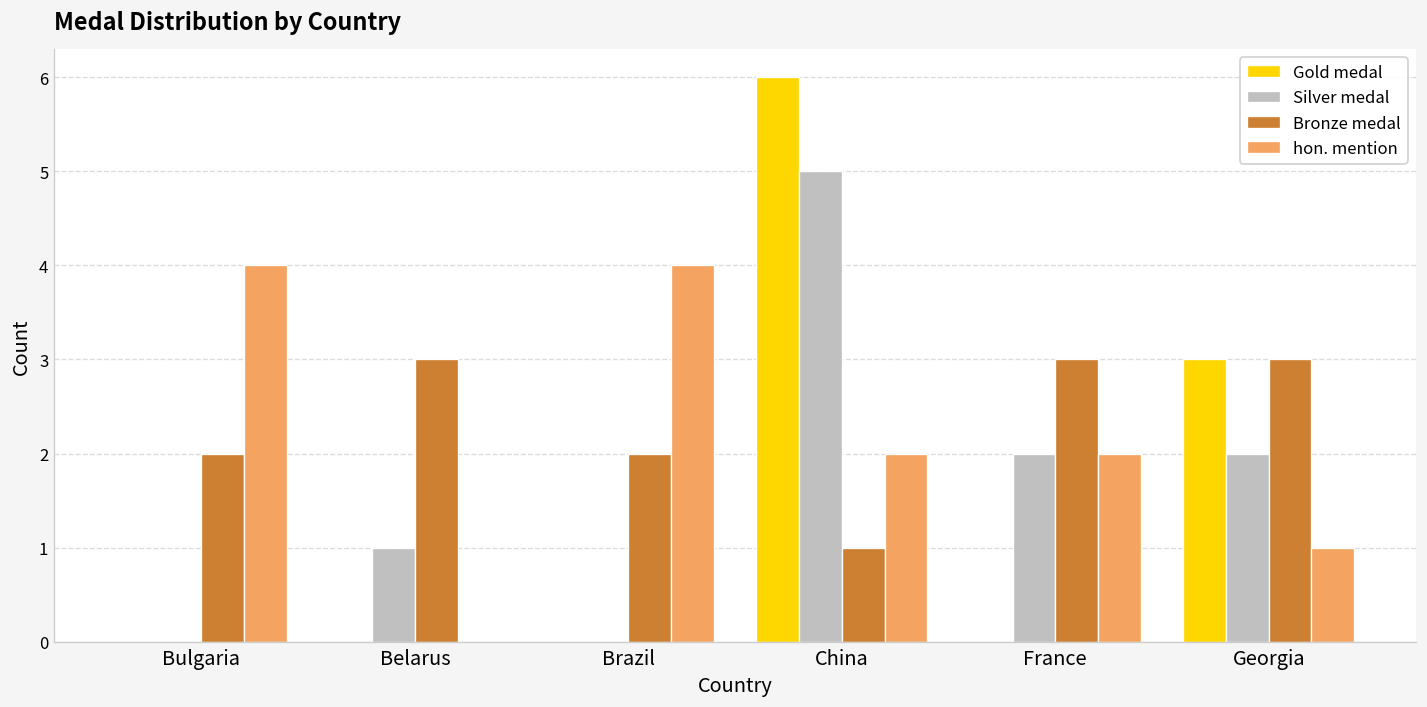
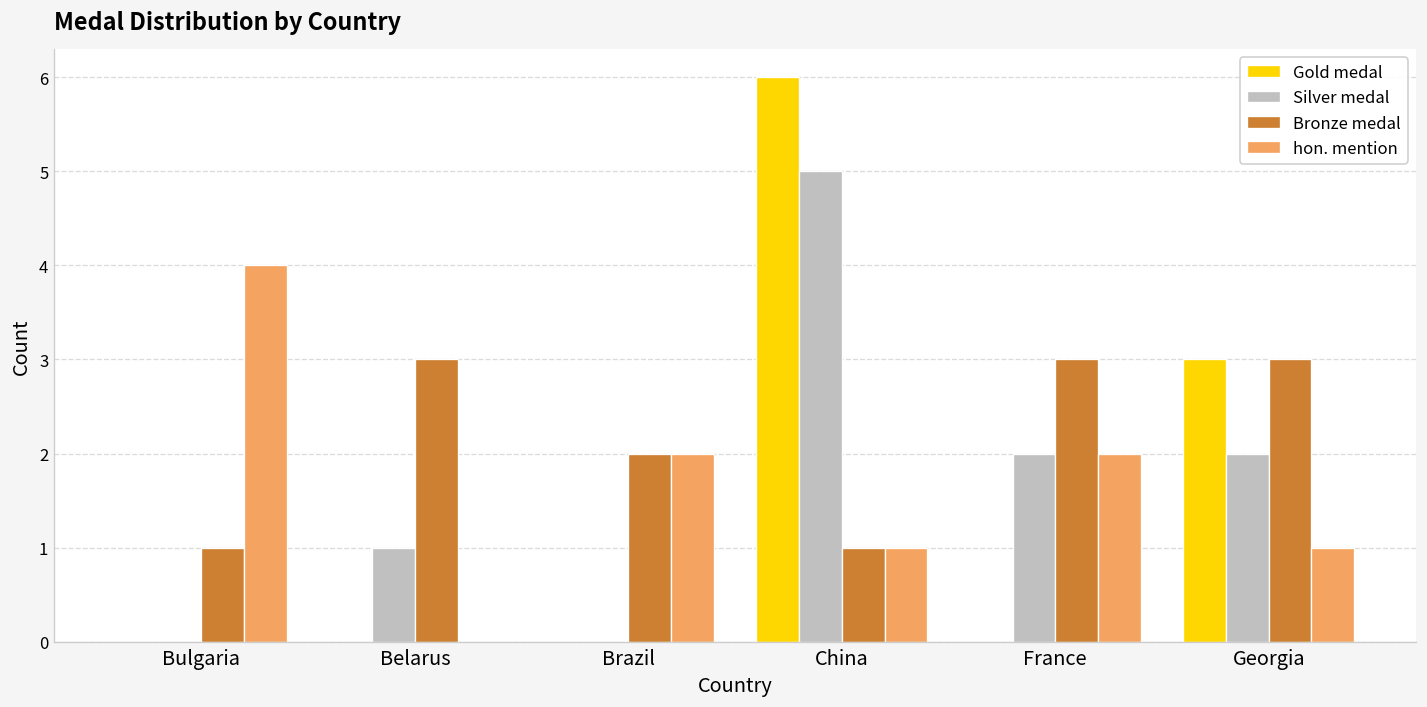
  {
    "Gold medal": {
      "Bulgaria": 0,
      "Belarus": 0,
      "Brazil": 0,
      "China": 6,
      "France": 0,
      "Georgia": 3
    },
    "Silver medal": {
      "Bulgaria": 0,
      "Belarus": 1,
      "Brazil": 0,
      "China": 5,
      "France": 2,
      "Georgia": 2
    },
    "Bronze medal": {
-     "Bulgaria": 2,
+     "Bulgaria": 1,
      "Belarus": 3,
      "Brazil": 2,
      "China": 1,
      "France": 3,
      "Georgia": 3
    },
    "hon. mention": {
      "Bulgaria": 4,
      "Belarus": 0,
-     "Brazil": 4,
-     "China": 2,
+     "Brazil": 2,
+     "China": 1,
      "France": 2,
      "Georgia": 1
    }
  }
